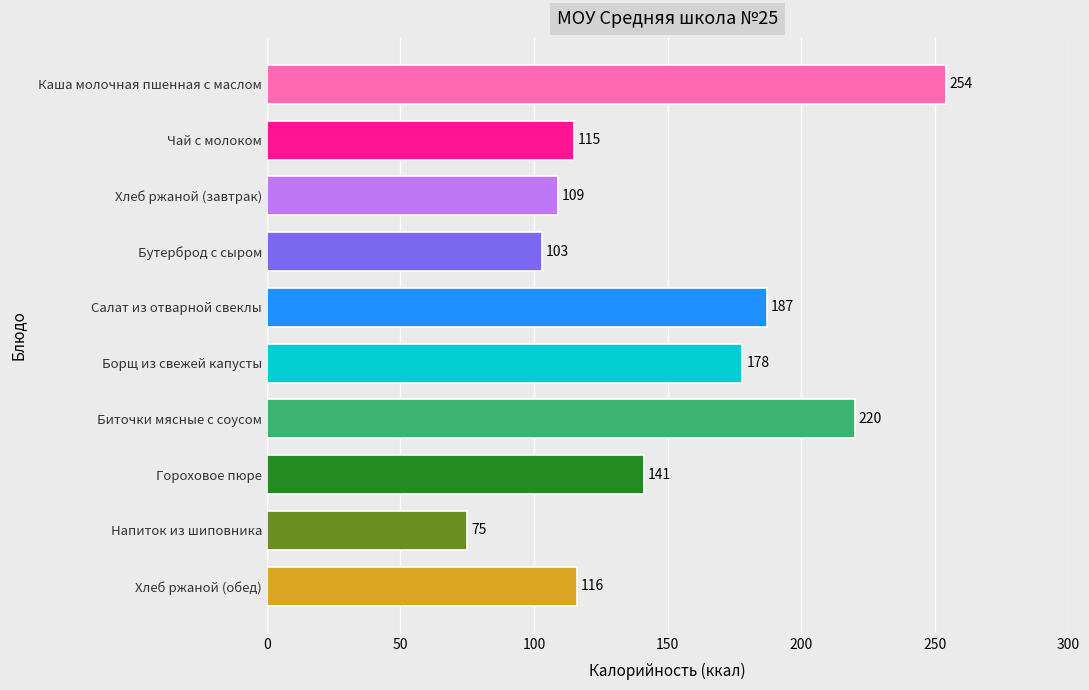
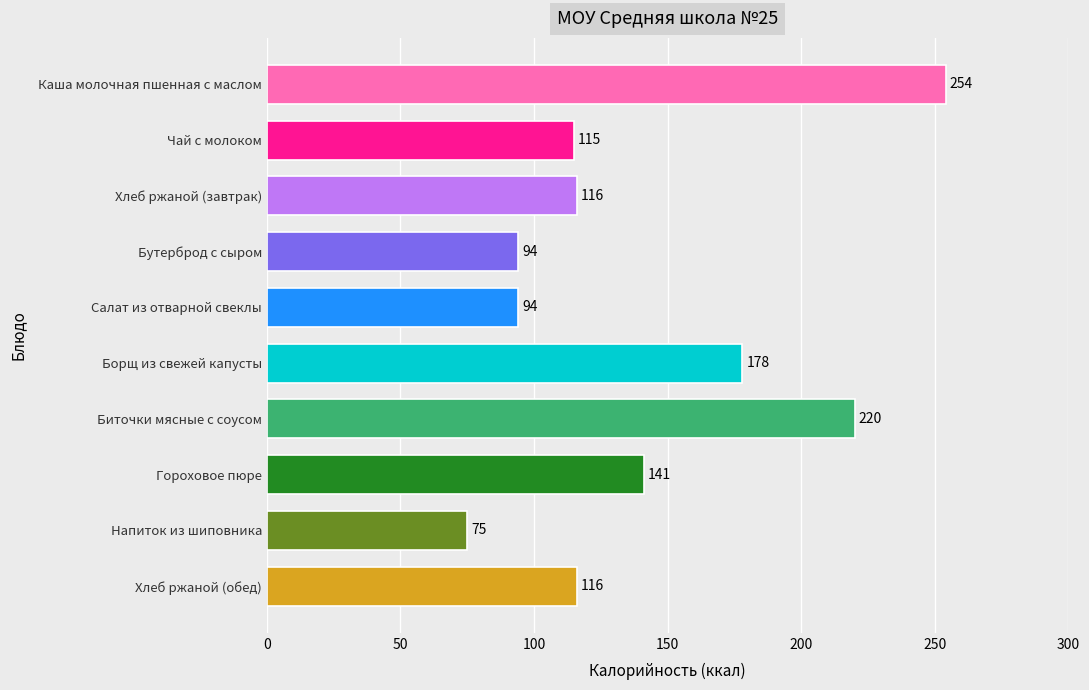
  {
    "Каша молочная пшенная с маслом": 254,
    "Чай с молоком": 115,
-   "Хлеб ржаной (завтрак)": 109,
-   "Бутерброд с сыром": 103,
-   "Салат из отварной свеклы": 187,
+   "Хлеб ржаной (завтрак)": 116,
+   "Бутерброд с сыром": 94,
+   "Салат из отварной свеклы": 94,
    "Борщ из свежей капусты": 178,
    "Биточки мясные с соусом": 220,
    "Гороховое пюре": 141,
    "Напиток из шиповника": 75,
    "Хлеб ржаной (обед)": 116
  }
